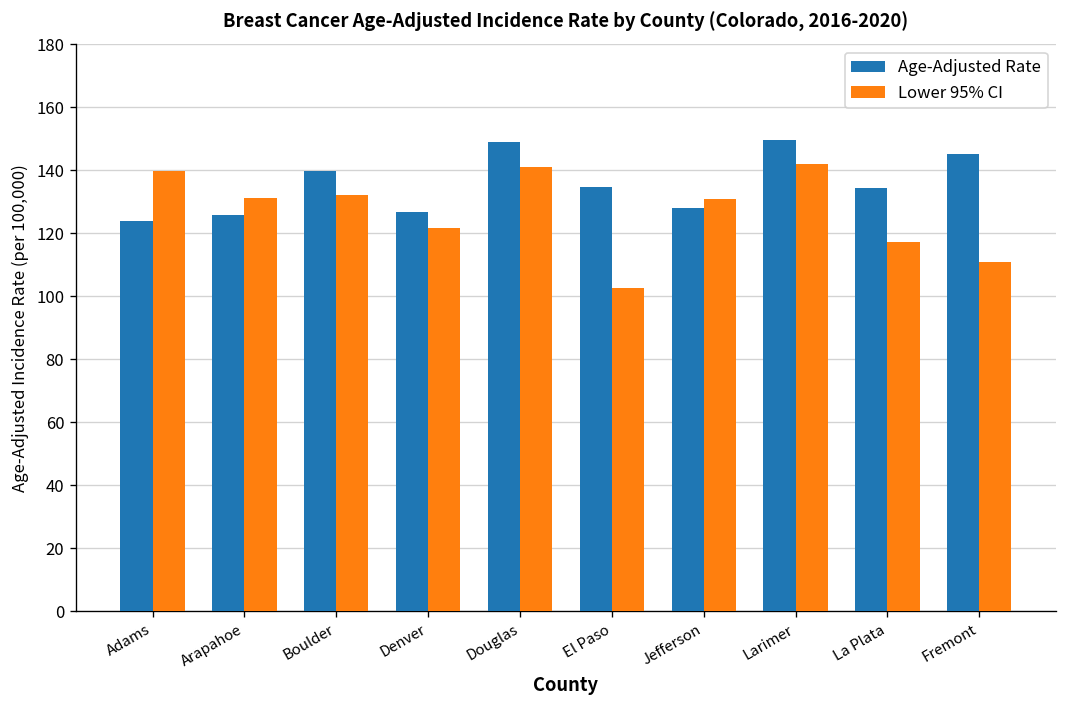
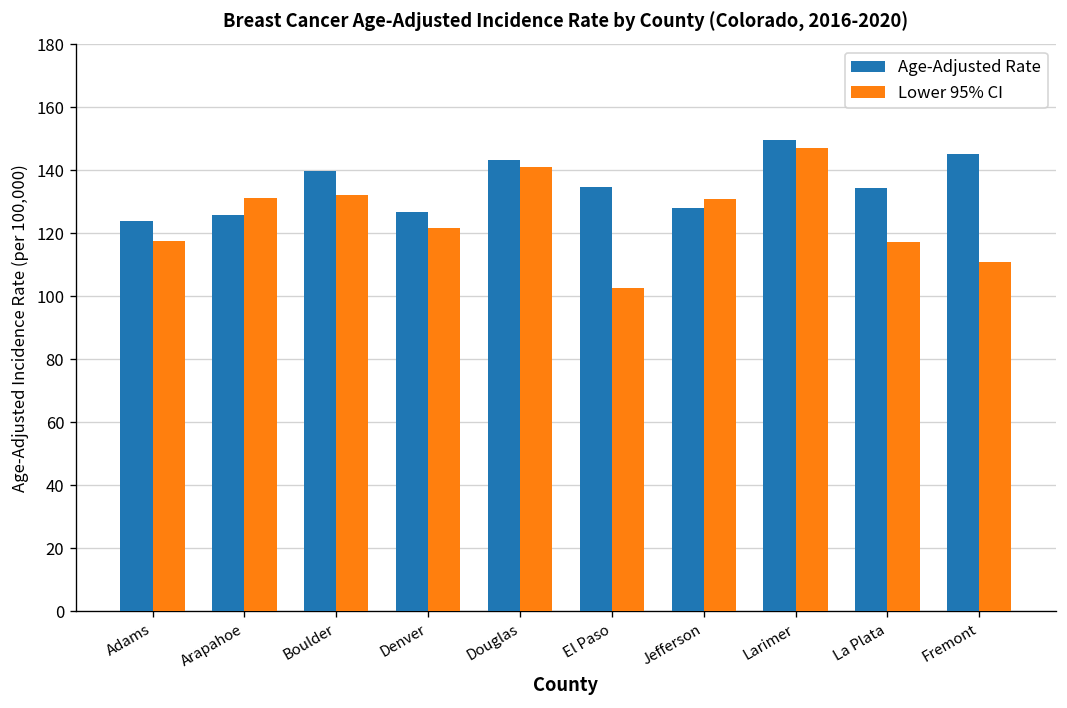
  {
    "Age-Adjusted Rate": {
      "Adams": 124,
      "Arapahoe": 126,
      "Boulder": 140,
      "Denver": 127,
-     "Douglas": 149,
+     "Douglas": 143,
      "El Paso": 135,
      "Jefferson": 128,
      "Larimer": 150,
      "La Plata": 134,
      "Fremont": 145
    },
    "Lower 95% CI": {
-     "Adams": 140,
+     "Adams": 118,
      "Arapahoe": 131,
      "Boulder": 132,
      "Denver": 122,
      "Douglas": 141,
      "El Paso": 103,
      "Jefferson": 131,
-     "Larimer": 142,
+     "Larimer": 147,
      "La Plata": 117,
      "Fremont": 111
    }
  }
